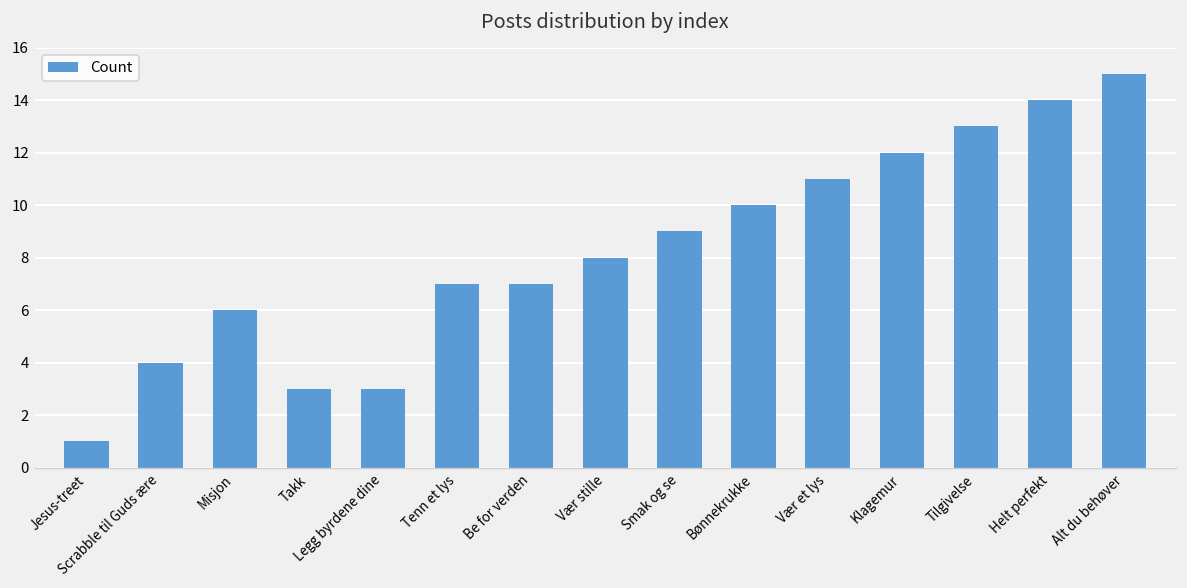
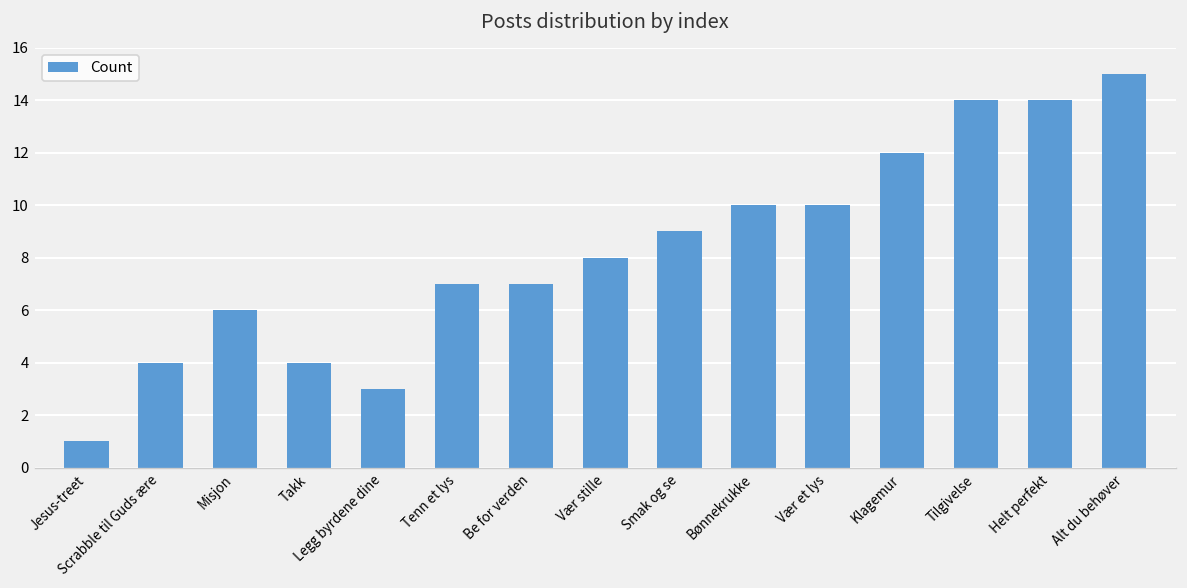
  {
    "Jesus-treet": 1,
    "Scrabble til Guds ære": 4,
    "Misjon": 6,
-   "Takk": 3,
+   "Takk": 4,
    "Legg byrdene dine": 3,
    "Tenn et lys": 7,
    "Be for verden": 7,
    "Vær stille": 8,
    "Smak og se": 9,
    "Bønnekrukke": 10,
-   "Vær et lys": 11,
+   "Vær et lys": 10,
    "Klagemur": 12,
-   "Tilgivelse": 13,
+   "Tilgivelse": 14,
    "Helt perfekt": 14,
    "Alt du behøver": 15
  }
